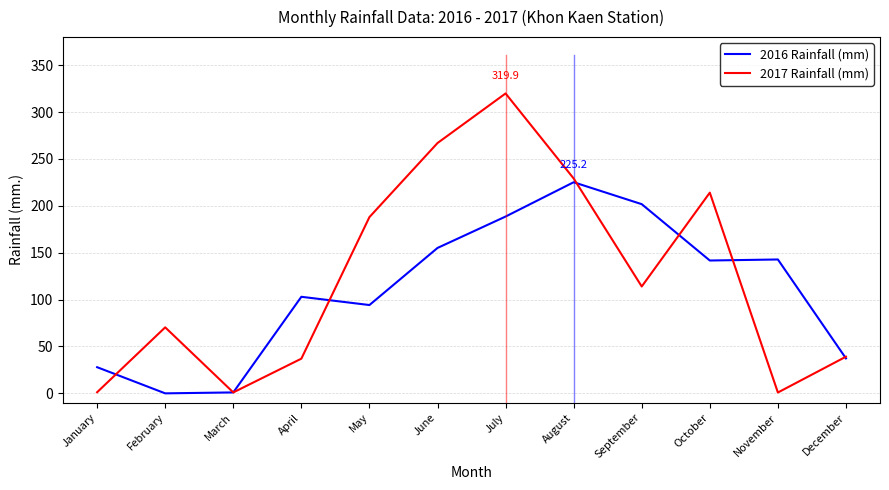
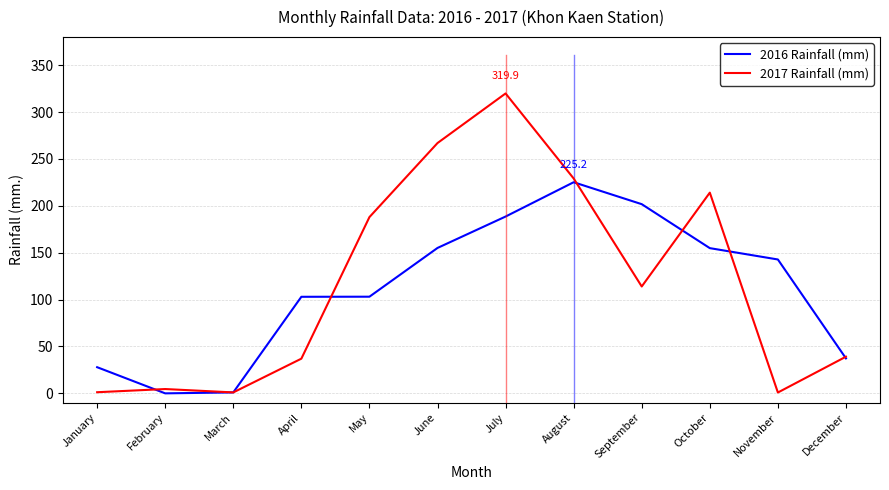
  {
    "2016 Rainfall (mm)": {
      "January": 30,
      "February": 0,
      "April": 100,
-     "May": 90,
+     "May": 100,
      "June": 160,
      "July": 190,
      "September": 200,
-     "October": 140,
+     "October": 150,
      "November": 140
    },
    "2017 Rainfall (mm)": {
      "January": 0,
-     "February": 70,
+     "February": 0,
      "April": 40,
      "May": 190,
      "June": 270,
      "September": 110,
      "October": 210,
      "November": 0
    }
  }
